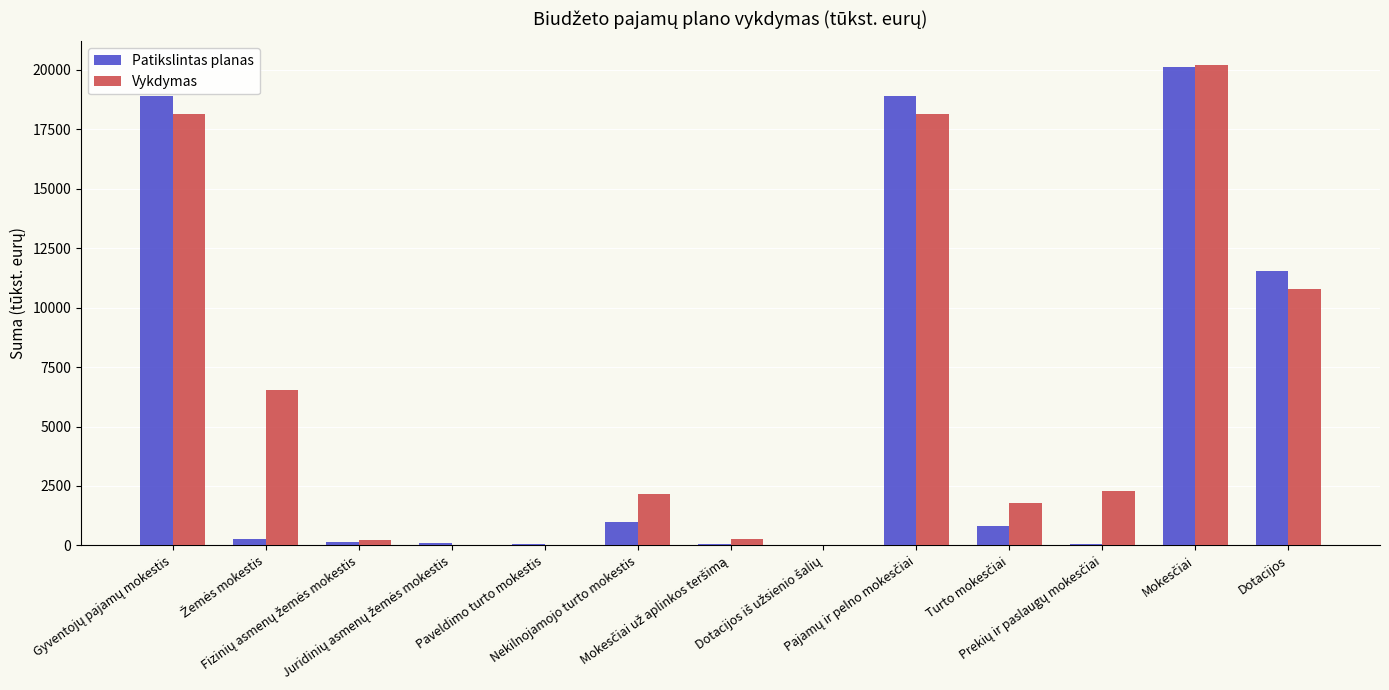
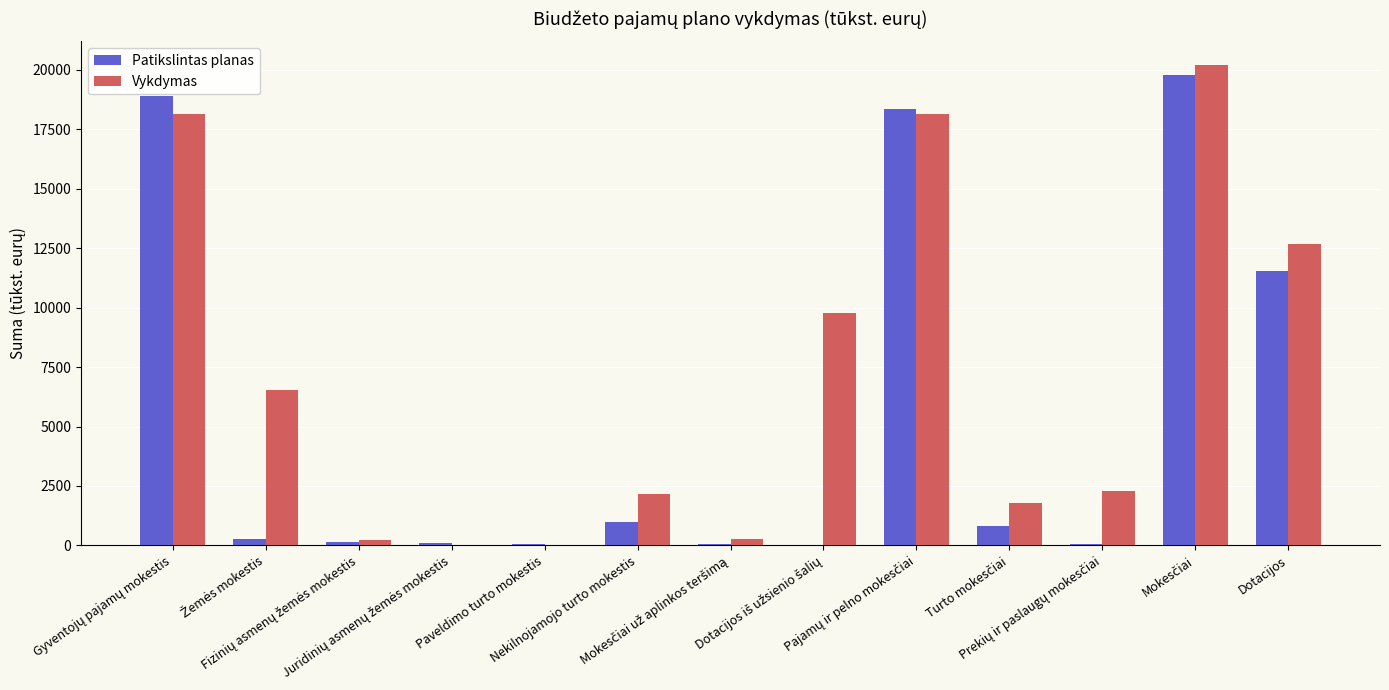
  {
    "Patikslintas planas": {
      "Gyventojų pajamų mokestis": 18900,
      "Žemės mokestis": 300,
      "Fizinių asmenų žemės mokestis": 200,
      "Nekilnojamojo turto mokestis": 1000,
      "Dotacijos iš užsienio šalių": 0,
-     "Pajamų ir pelno mokesčiai": 18900,
+     "Pajamų ir pelno mokesčiai": 18400,
      "Turto mokesčiai": 800,
-     "Mokesčiai": 20100,
+     "Mokesčiai": 19800,
      "Dotacijos": 11600
    },
    "Vykdymas": {
      "Gyventojų pajamų mokestis": 18100,
      "Žemės mokestis": 6600,
      "Fizinių asmenų žemės mokestis": 200,
      "Nekilnojamojo turto mokestis": 2100,
      "Mokesčiai už aplinkos teršimą": 300,
-     "Dotacijos iš užsienio šalių": 0,
+     "Dotacijos iš užsienio šalių": 9800,
      "Pajamų ir pelno mokesčiai": 18100,
      "Turto mokesčiai": 1800,
      "Prekių ir paslaugų mokesčiai": 2300,
      "Mokesčiai": 20200,
-     "Dotacijos": 10800
+     "Dotacijos": 12700
    }
  }
